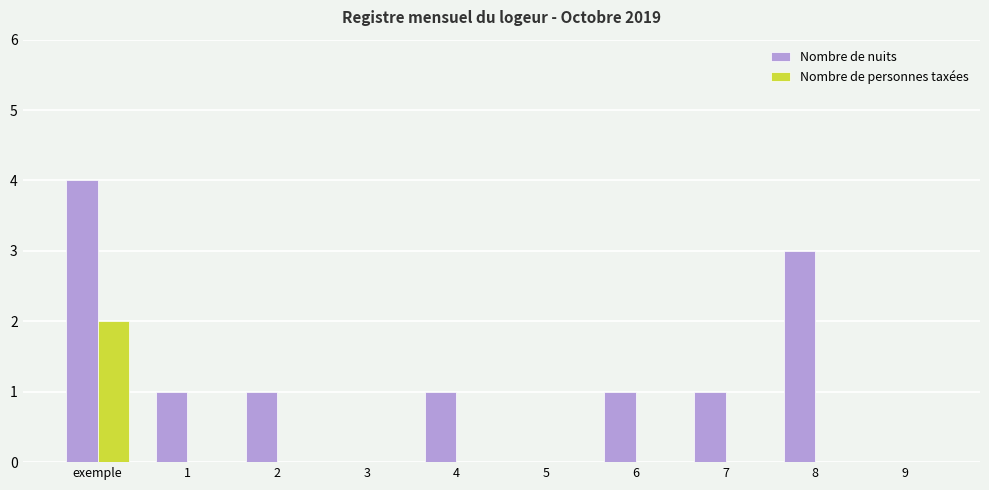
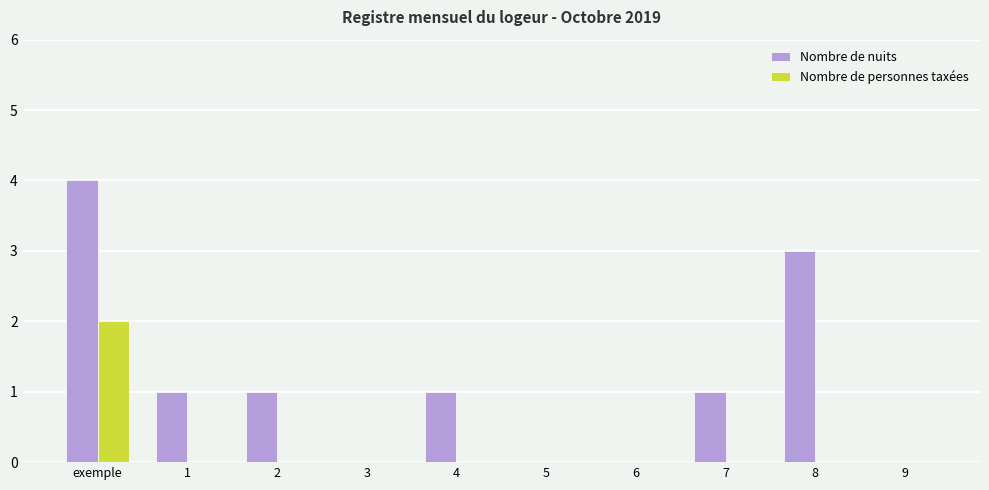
  {
    "Nombre de nuits": {
      "exemple": 4,
      "1": 1,
      "2": 1,
      "3": 0,
      "4": 1,
      "5": 0,
-     "6": 1,
+     "6": 0,
      "7": 1,
      "8": 3,
      "9": 0
    },
    "Nombre de personnes taxées": {
      "exemple": 2,
      "1": 0,
      "2": 0,
      "3": 0,
      "4": 0,
      "5": 0,
      "6": 0,
      "7": 0,
      "8": 0,
      "9": 0
    }
  }
